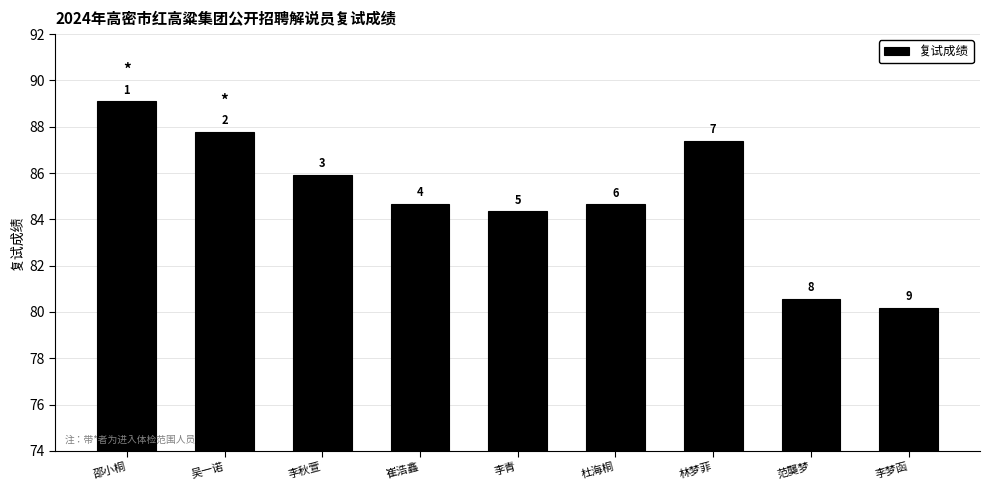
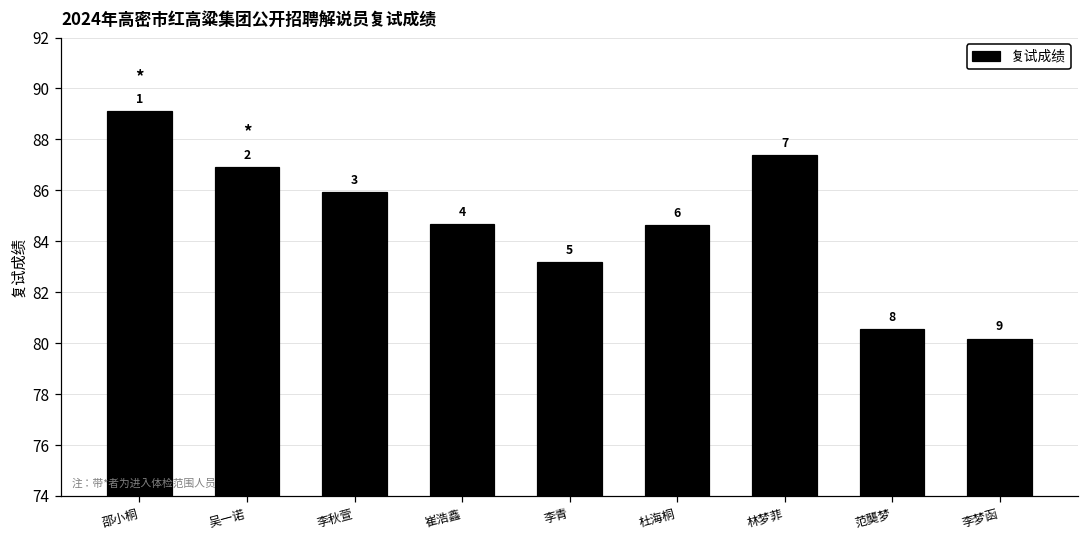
  {
-   "吴一诺": 87.8,
-   "李青": 84.3
+   "吴一诺": 86.9,
+   "李青": 83.2
  }
